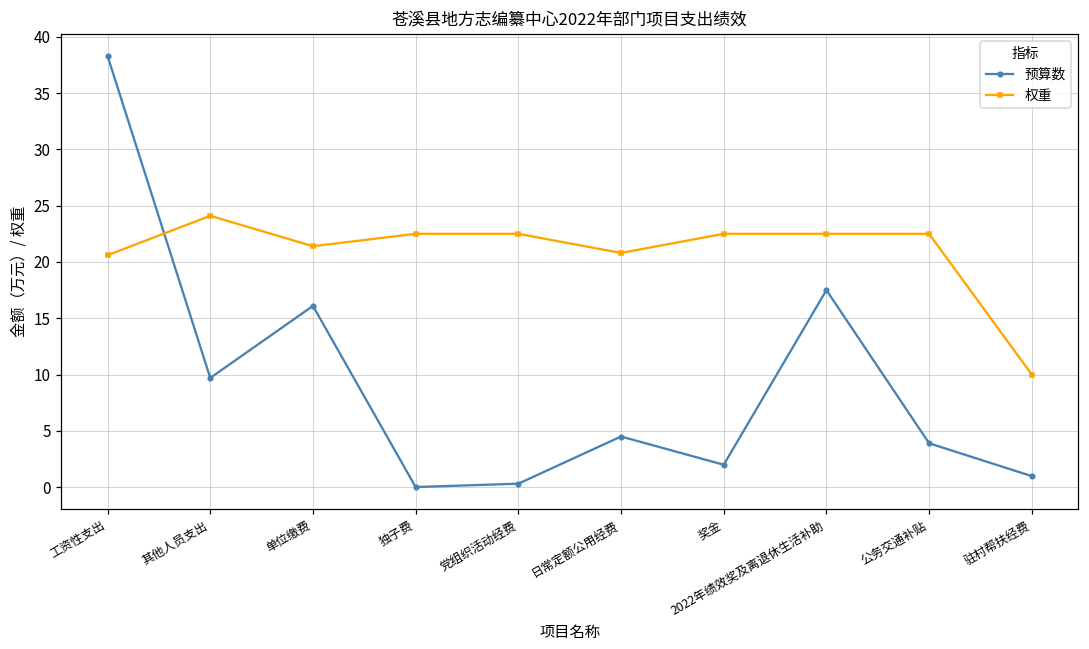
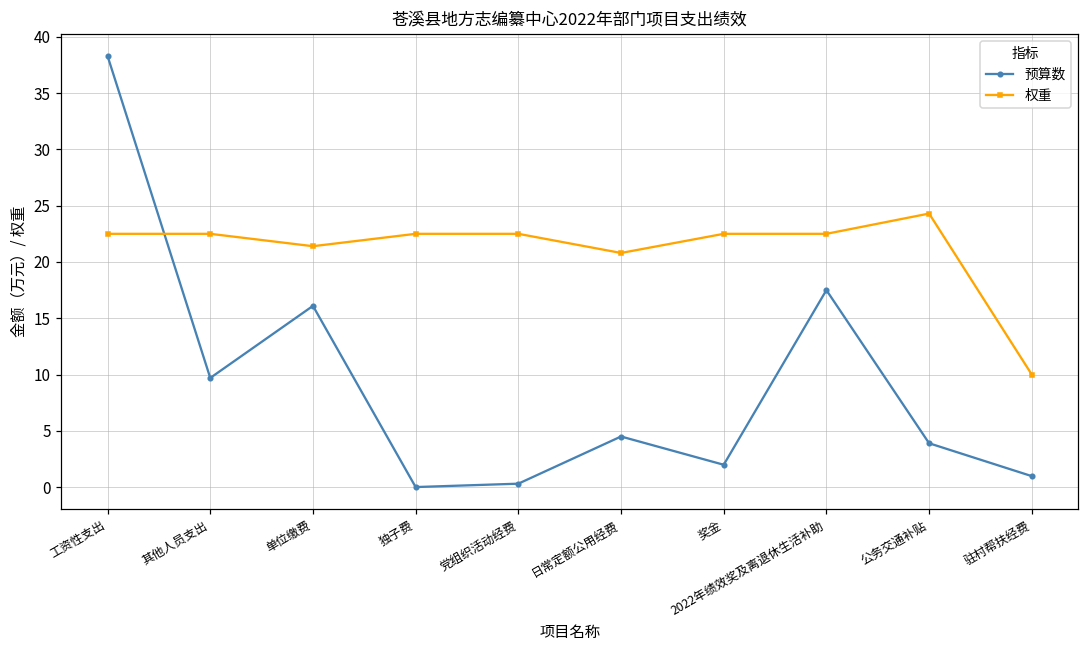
  {
    "预算数": {
      "工资性支出": 38.3,
      "其他人员支出": 9.7,
      "单位缴费": 16.1,
      "独子费": 0.0,
      "党组织活动经费": 0.3,
      "日常定额公用经费": 4.5,
      "奖金": 2.0,
      "2022年绩效奖及离退休生活补助": 17.5,
      "公务交通补贴": 3.9,
      "驻村帮扶经费": 1.0
    },
    "权重": {
-     "工资性支出": 20.6,
-     "其他人员支出": 24.1,
+     "工资性支出": 22.5,
+     "其他人员支出": 22.5,
      "单位缴费": 21.4,
      "独子费": 22.5,
      "党组织活动经费": 22.5,
      "日常定额公用经费": 20.8,
      "奖金": 22.5,
      "2022年绩效奖及离退休生活补助": 22.5,
-     "公务交通补贴": 22.5,
+     "公务交通补贴": 24.3,
      "驻村帮扶经费": 10.0
    }
  }
